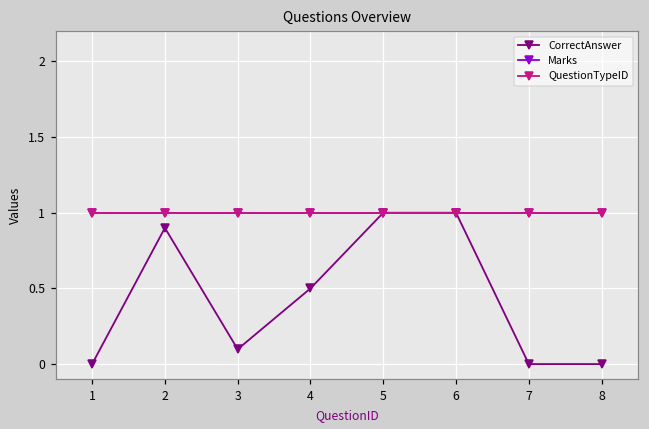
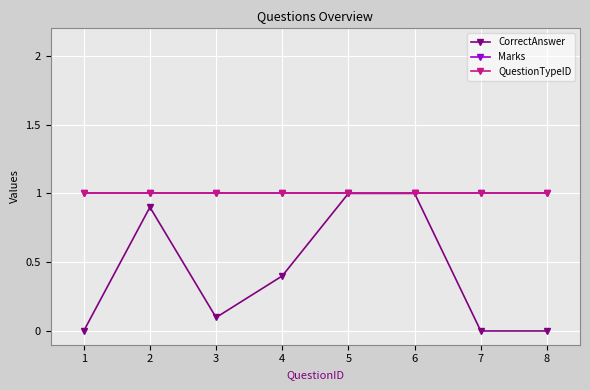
  {
    "CorrectAnswer": {
      "1": 0.0,
      "2": 0.9,
      "3": 0.1,
-     "4": 0.5,
+     "4": 0.4,
      "7": 0.0,
      "8": 0.0
    },
    "QuestionTypeID": {
      "1": 1.0,
      "2": 1.0,
      "3": 1.0,
      "4": 1.0,
      "7": 1.0,
      "8": 1.0
    }
  }
